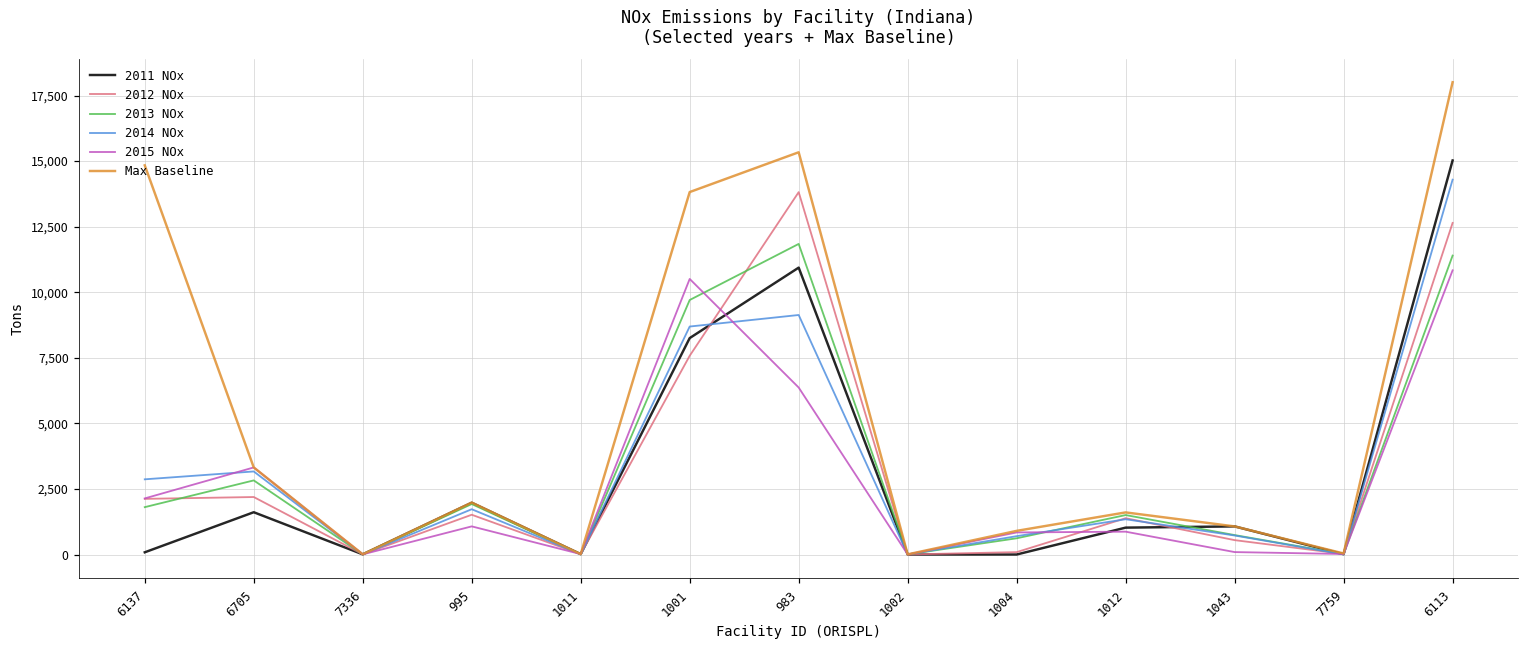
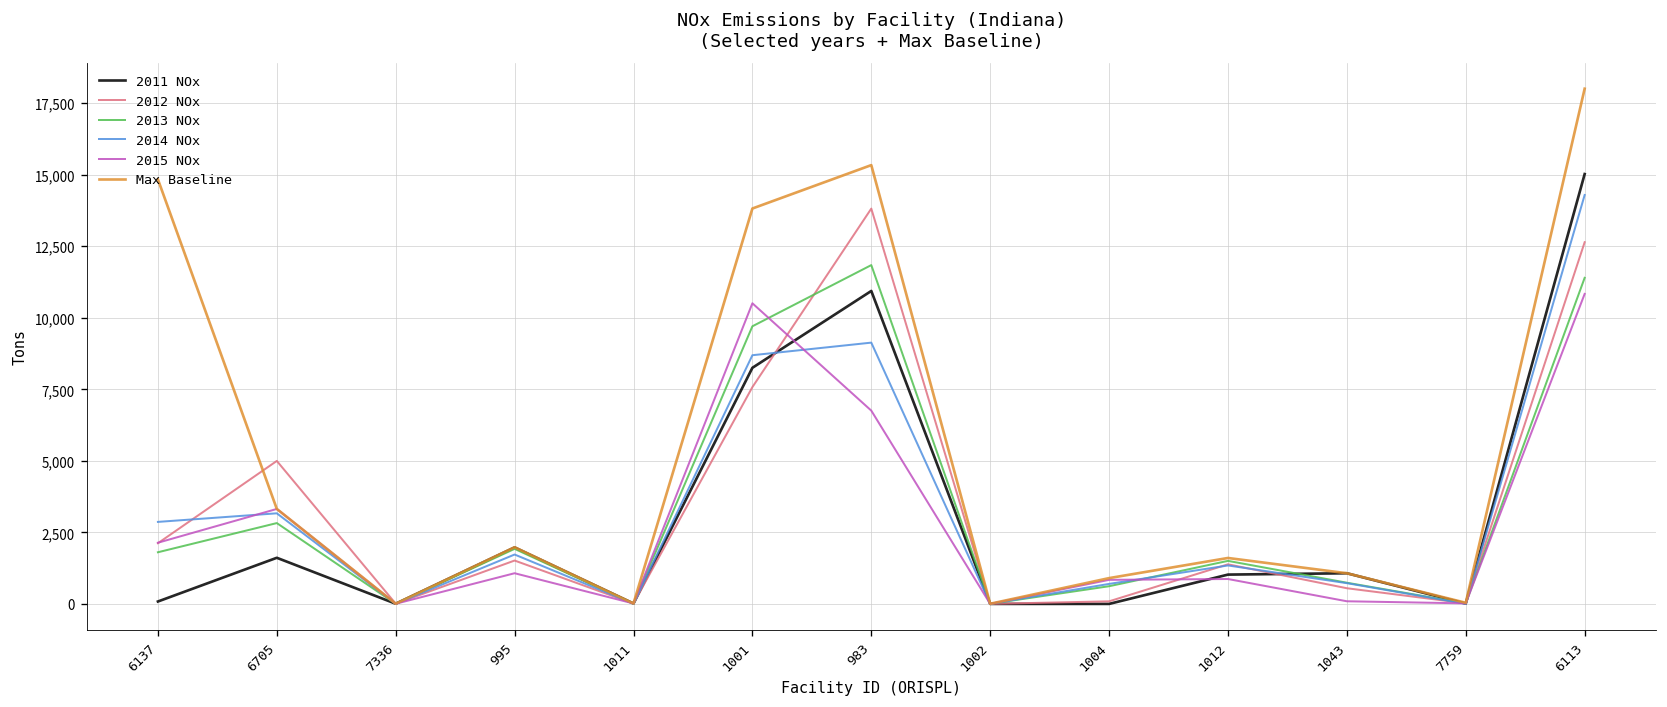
  {
    "2011 NOx": {
      "6137": "100",
      "6705": "1,600",
      "1001": "8,300",
      "983": "10,900",
      "1012": "1,000",
      "6113": "15,000"
    },
    "2012 NOx": {
-     "6705": "2,200",
+     "6705": "5,000",
      "995": "1,500",
      "1001": "7,600",
      "983": "13,800",
      "1043": "500",
      "6113": "12,600"
    },
    "2013 NOx": {
      "6137": "1,800",
      "6705": "2,800",
      "1001": "9,700",
      "983": "11,800",
      "6113": "11,400"
    },
    "2014 NOx": {
      "6137": "2,900",
      "6705": "3,200",
      "995": "1,700",
      "1001": "8,700",
      "983": "9,100",
      "6113": "14,300"
    },
    "2015 NOx": {
      "995": "1,100",
      "1001": "10,500",
-     "983": "6,400",
+     "983": "6,800",
      "1012": "900",
      "1043": "100",
      "6113": "10,800"
    },
    "Max Baseline": {
      "6137": "14,800",
      "1001": "13,800",
      "983": "15,300",
      "6113": "18,000"
    }
  }
